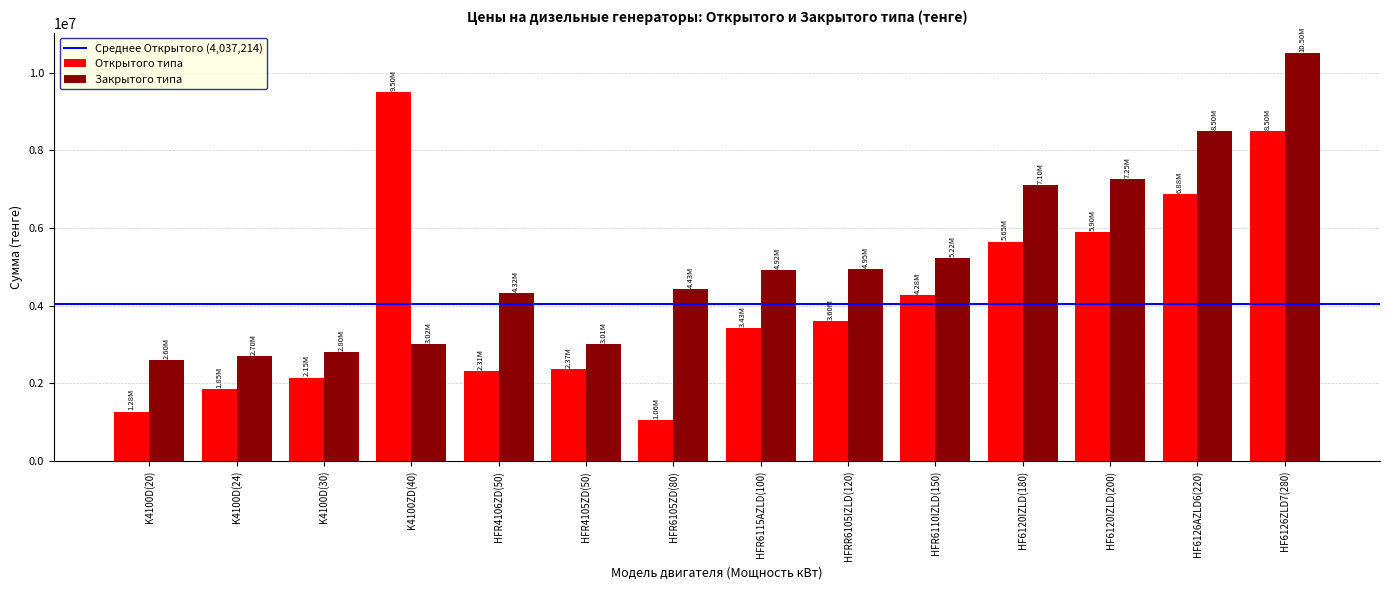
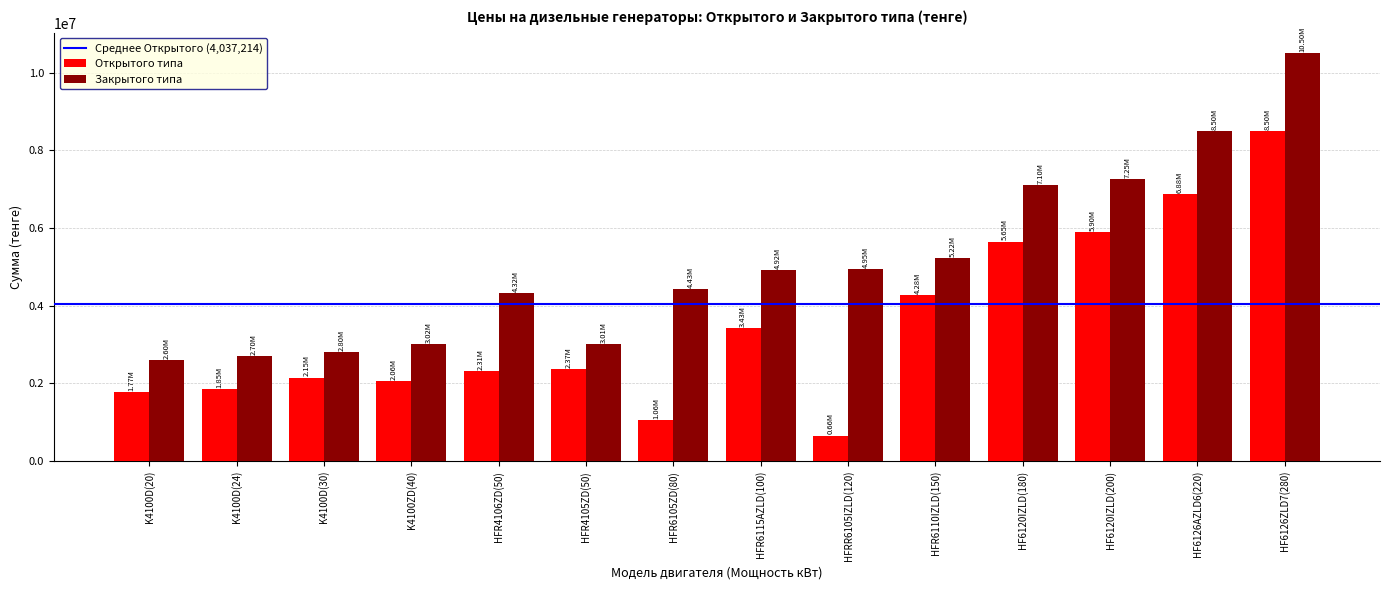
  {
    "Открытого типа": {
-     "K4100D(20)": "1.28M",
+     "K4100D(20)": "1.77M",
      "K4100D(24)": "1.85M",
      "K4100D(30)": "2.15M",
-     "K4100ZD(40)": "9.50M",
+     "K4100ZD(40)": "2.06M",
      "HFR4106ZD(50)": "2.31M",
      "HFR4105ZD(50)": "2.37M",
      "HFR6105ZD(80)": "1.06M",
      "HFR6115AZLD(100)": "3.43M",
-     "HFRR6105IZLD(120)": "3.60M",
+     "HFRR6105IZLD(120)": "0.66M",
      "HFR6110IZLD(150)": "4.28M",
      "HF6120IZLD(180)": "5.65M",
      "HF6120IZLD(200)": "5.90M",
      "HF6126AZLD6(220)": "6.88M",
      "HF6126ZLD7(280)": "8.50M"
    },
    "Закрытого типа": {
      "K4100D(20)": "2.60M",
      "K4100D(24)": "2.70M",
      "K4100D(30)": "2.80M",
      "K4100ZD(40)": "3.02M",
      "HFR4106ZD(50)": "4.32M",
      "HFR4105ZD(50)": "3.01M",
      "HFR6105ZD(80)": "4.43M",
      "HFR6115AZLD(100)": "4.92M",
      "HFRR6105IZLD(120)": "4.95M",
      "HFR6110IZLD(150)": "5.22M",
      "HF6120IZLD(180)": "7.10M",
      "HF6120IZLD(200)": "7.25M",
      "HF6126AZLD6(220)": "8.50M",
      "HF6126ZLD7(280)": "10.50M"
    }
  }
